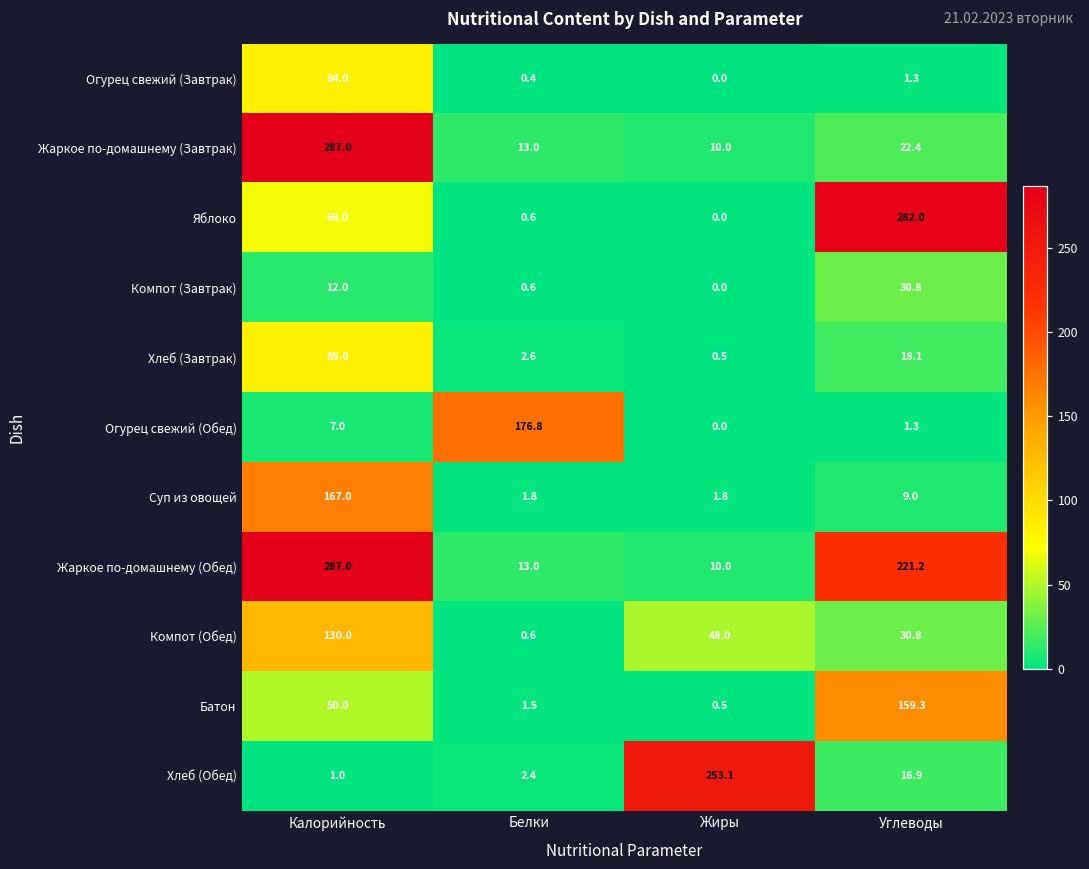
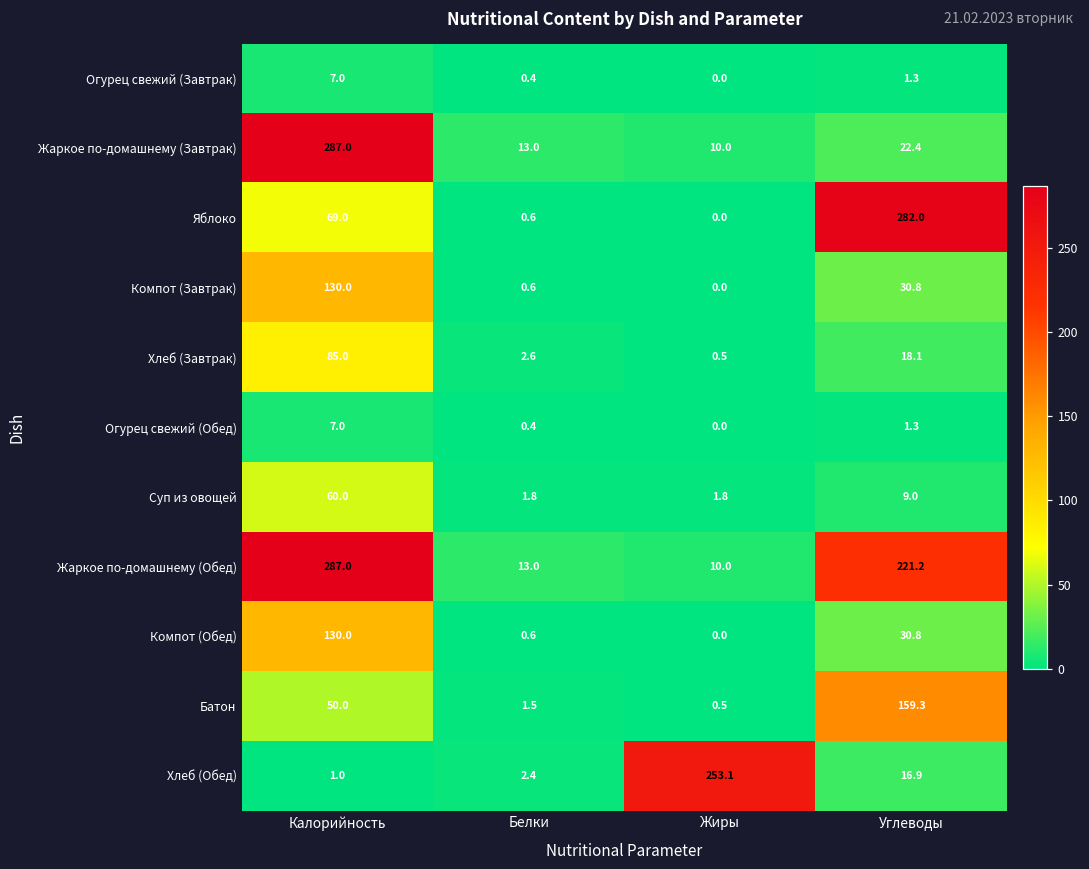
  {
    "Огурец свежий (Завтрак)": {
-     "Калорийность": 84.0,
+     "Калорийность": 7.0,
      "Белки": 0.4,
      "Жиры": 0.0,
      "Углеводы": 1.3
    },
    "Жаркое по-домашнему (Завтрак)": {
      "Калорийность": 287.0,
      "Белки": 13.0,
      "Жиры": 10.0,
      "Углеводы": 22.4
    },
    "Яблоко": {
      "Калорийность": 69.0,
      "Белки": 0.6,
      "Жиры": 0.0,
      "Углеводы": 282.0
    },
    "Компот (Завтрак)": {
-     "Калорийность": 12.0,
+     "Калорийность": 130.0,
      "Белки": 0.6,
      "Жиры": 0.0,
      "Углеводы": 30.8
    },
    "Хлеб (Завтрак)": {
      "Калорийность": 85.0,
      "Белки": 2.6,
      "Жиры": 0.5,
      "Углеводы": 18.1
    },
    "Огурец свежий (Обед)": {
      "Калорийность": 7.0,
-     "Белки": 176.8,
+     "Белки": 0.4,
      "Жиры": 0.0,
      "Углеводы": 1.3
    },
    "Суп из овощей": {
-     "Калорийность": 167.0,
+     "Калорийность": 60.0,
      "Белки": 1.8,
      "Жиры": 1.8,
      "Углеводы": 9.0
    },
    "Жаркое по-домашнему (Обед)": {
      "Калорийность": 287.0,
      "Белки": 13.0,
      "Жиры": 10.0,
      "Углеводы": 221.2
    },
    "Компот (Обед)": {
      "Калорийность": 130.0,
      "Белки": 0.6,
-     "Жиры": 48.0,
+     "Жиры": 0.0,
      "Углеводы": 30.8
    },
    "Батон": {
      "Калорийность": 50.0,
      "Белки": 1.5,
      "Жиры": 0.5,
      "Углеводы": 159.3
    },
    "Хлеб (Обед)": {
      "Калорийность": 1.0,
      "Белки": 2.4,
      "Жиры": 253.1,
      "Углеводы": 16.9
    }
  }
